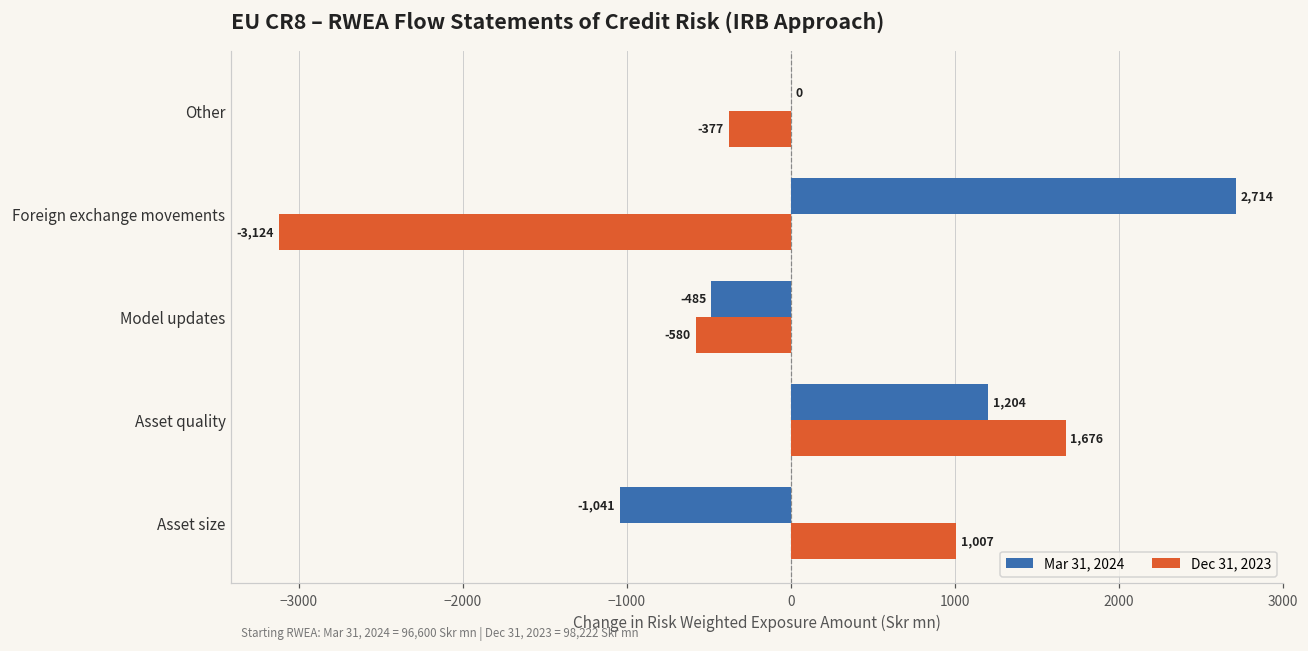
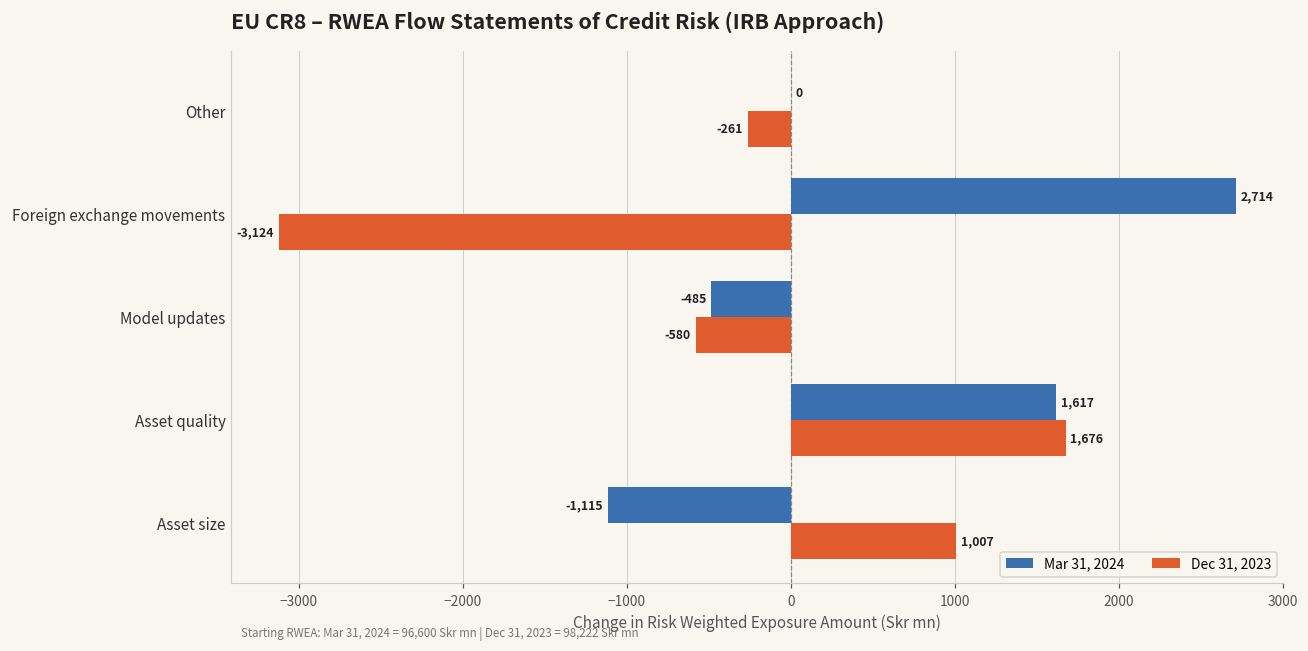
  {
    "Mar 31, 2024": {
      "Other": "0",
      "Foreign exchange movements": "2,714",
      "Model updates": "-485",
-     "Asset quality": "1,204",
-     "Asset size": "-1,041"
+     "Asset quality": "1,617",
+     "Asset size": "-1,115"
    },
    "Dec 31, 2023": {
-     "Other": "-377",
+     "Other": "-261",
      "Foreign exchange movements": "-3,124",
      "Model updates": "-580",
      "Asset quality": "1,676",
      "Asset size": "1,007"
    }
  }
